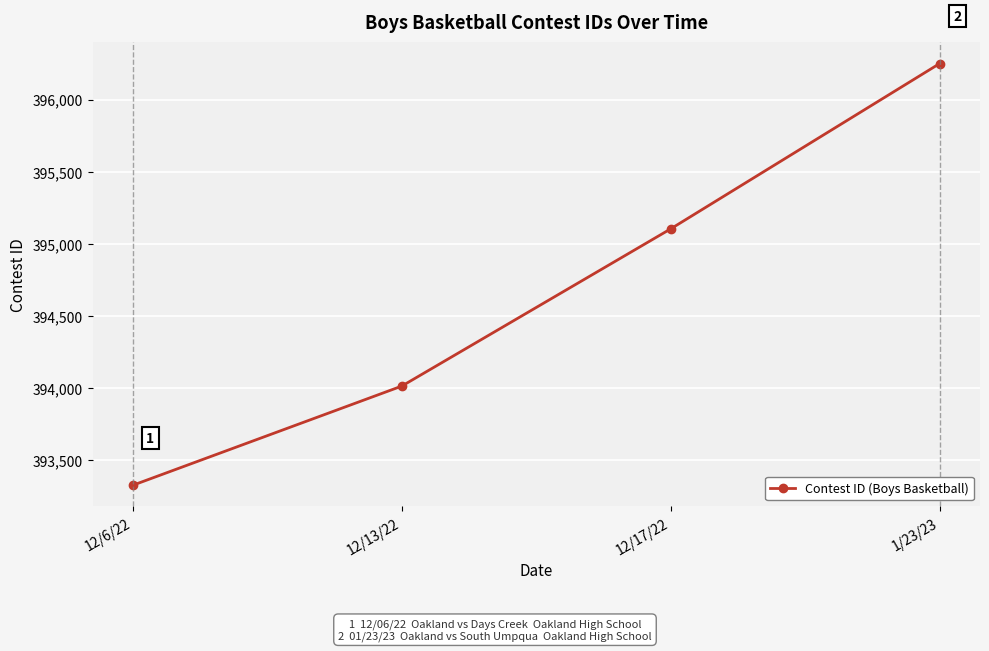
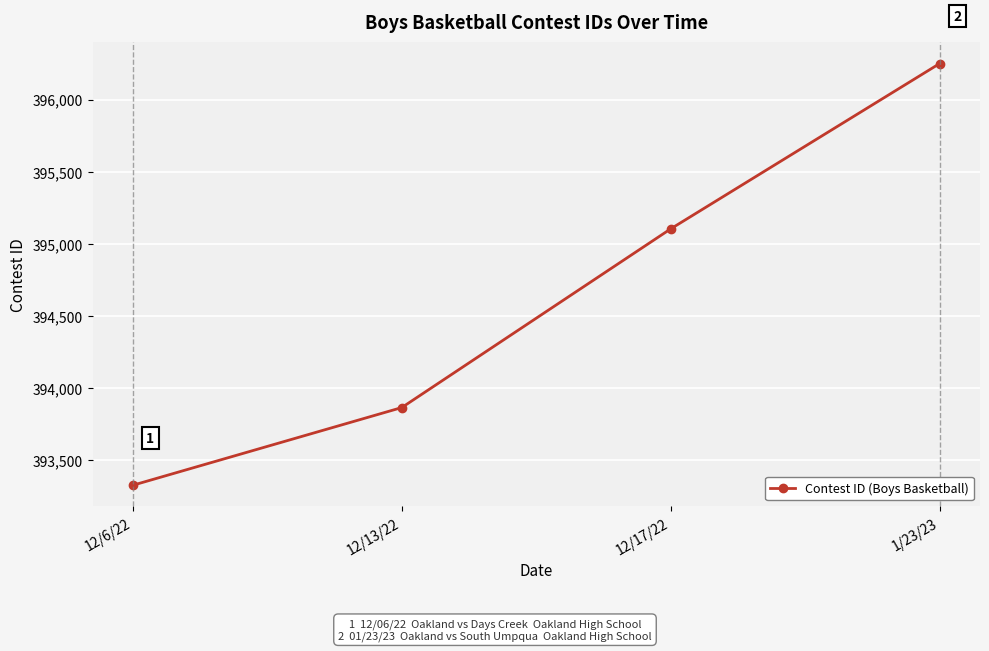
  {
    "12/6/22": "393,320",
-   "12/13/22": "394,010",
+   "12/13/22": "393,860",
    "12/17/22": "395,100",
    "1/23/23": "396,250"
  }
